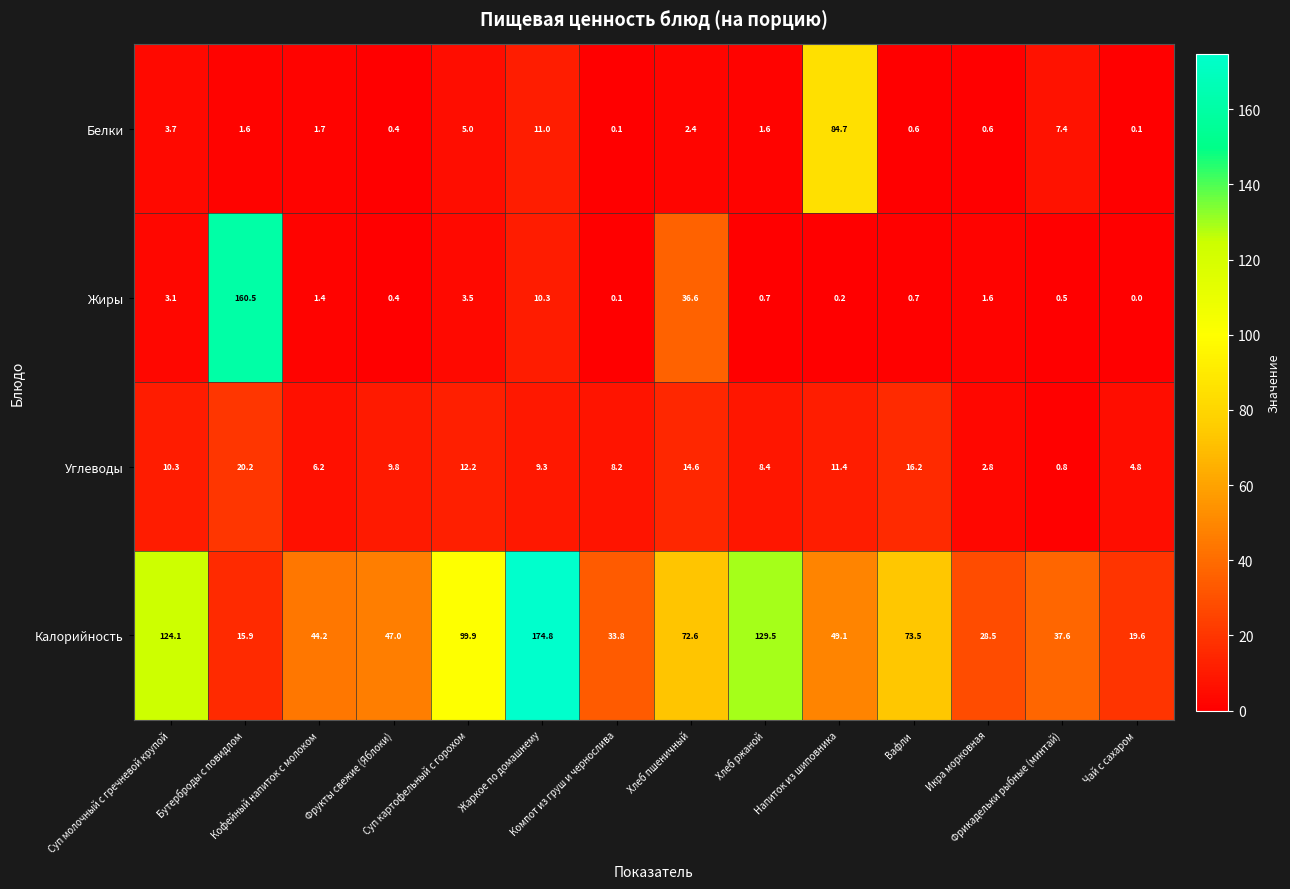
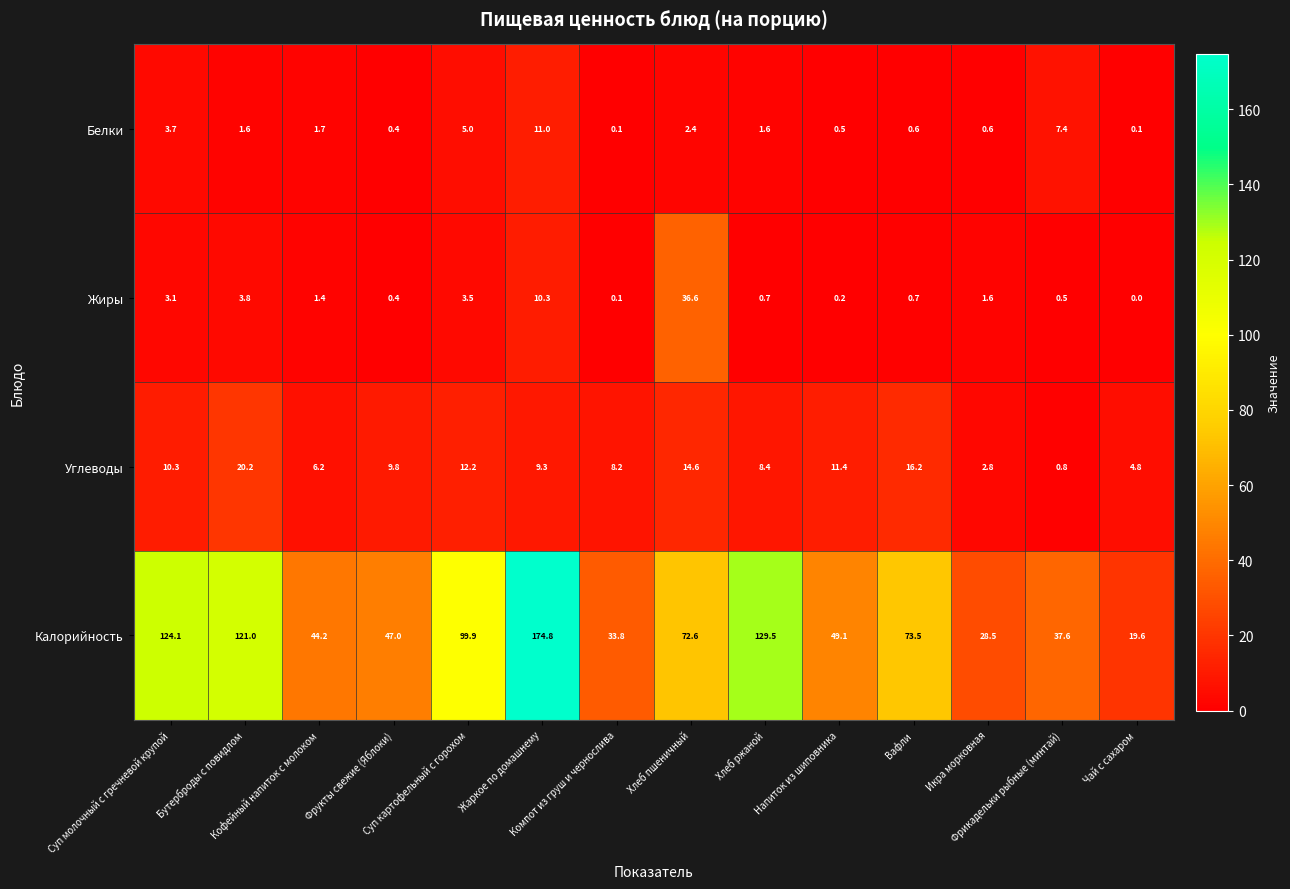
  {
    "Белки": {
      "Суп молочный с гречневой крупой": 3.7,
      "Бутерброды с повидлом": 1.6,
      "Кофейный напиток с молоком": 1.7,
      "Фрукты свежие (Яблоки)": 0.4,
      "Суп картофельный с горохом": 5.0,
      "Жаркое по домашнему": 11.0,
      "Компот из груш и чернослива": 0.1,
      "Хлеб пшеничный": 2.4,
      "Хлеб ржаной": 1.6,
-     "Напиток из шиповника": 84.7,
+     "Напиток из шиповника": 0.5,
      "Вафли": 0.6,
      "Икра морковная": 0.6,
      "Фрикадельки рыбные (минтай)": 7.4,
      "Чай с сахаром": 0.1
    },
    "Жиры": {
      "Суп молочный с гречневой крупой": 3.1,
-     "Бутерброды с повидлом": 160.5,
+     "Бутерброды с повидлом": 3.8,
      "Кофейный напиток с молоком": 1.4,
      "Фрукты свежие (Яблоки)": 0.4,
      "Суп картофельный с горохом": 3.5,
      "Жаркое по домашнему": 10.3,
      "Компот из груш и чернослива": 0.1,
      "Хлеб пшеничный": 36.6,
      "Хлеб ржаной": 0.7,
      "Напиток из шиповника": 0.2,
      "Вафли": 0.7,
      "Икра морковная": 1.6,
      "Фрикадельки рыбные (минтай)": 0.5,
      "Чай с сахаром": 0.0
    },
    "Углеводы": {
      "Суп молочный с гречневой крупой": 10.3,
      "Бутерброды с повидлом": 20.2,
      "Кофейный напиток с молоком": 6.2,
      "Фрукты свежие (Яблоки)": 9.8,
      "Суп картофельный с горохом": 12.2,
      "Жаркое по домашнему": 9.3,
      "Компот из груш и чернослива": 8.2,
      "Хлеб пшеничный": 14.6,
      "Хлеб ржаной": 8.4,
      "Напиток из шиповника": 11.4,
      "Вафли": 16.2,
      "Икра морковная": 2.8,
      "Фрикадельки рыбные (минтай)": 0.8,
      "Чай с сахаром": 4.8
    },
    "Калорийность": {
      "Суп молочный с гречневой крупой": 124.1,
-     "Бутерброды с повидлом": 15.9,
+     "Бутерброды с повидлом": 121.0,
      "Кофейный напиток с молоком": 44.2,
      "Фрукты свежие (Яблоки)": 47.0,
      "Суп картофельный с горохом": 99.9,
      "Жаркое по домашнему": 174.8,
      "Компот из груш и чернослива": 33.8,
      "Хлеб пшеничный": 72.6,
      "Хлеб ржаной": 129.5,
      "Напиток из шиповника": 49.1,
      "Вафли": 73.5,
      "Икра морковная": 28.5,
      "Фрикадельки рыбные (минтай)": 37.6,
      "Чай с сахаром": 19.6
    }
  }
